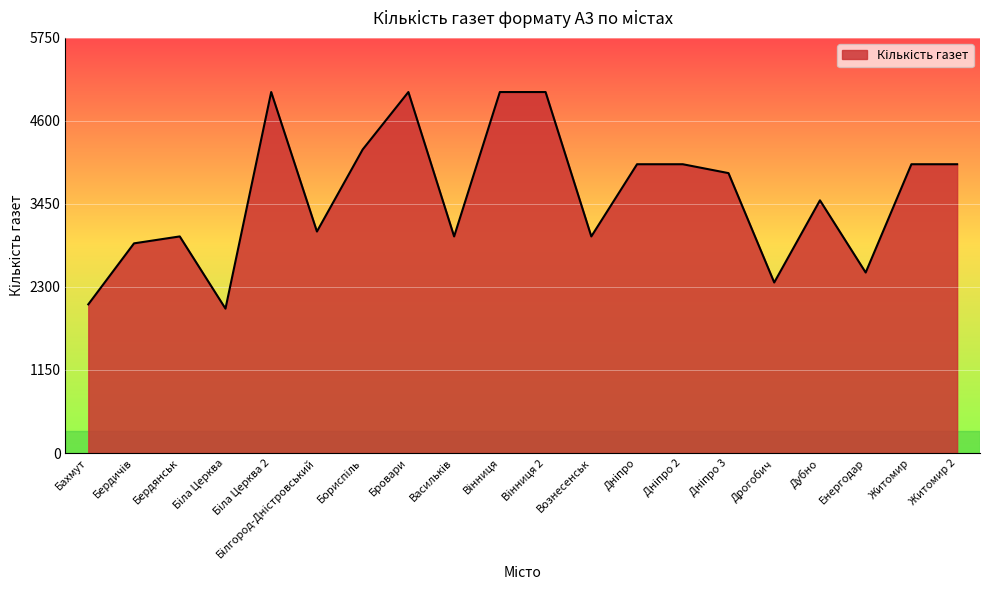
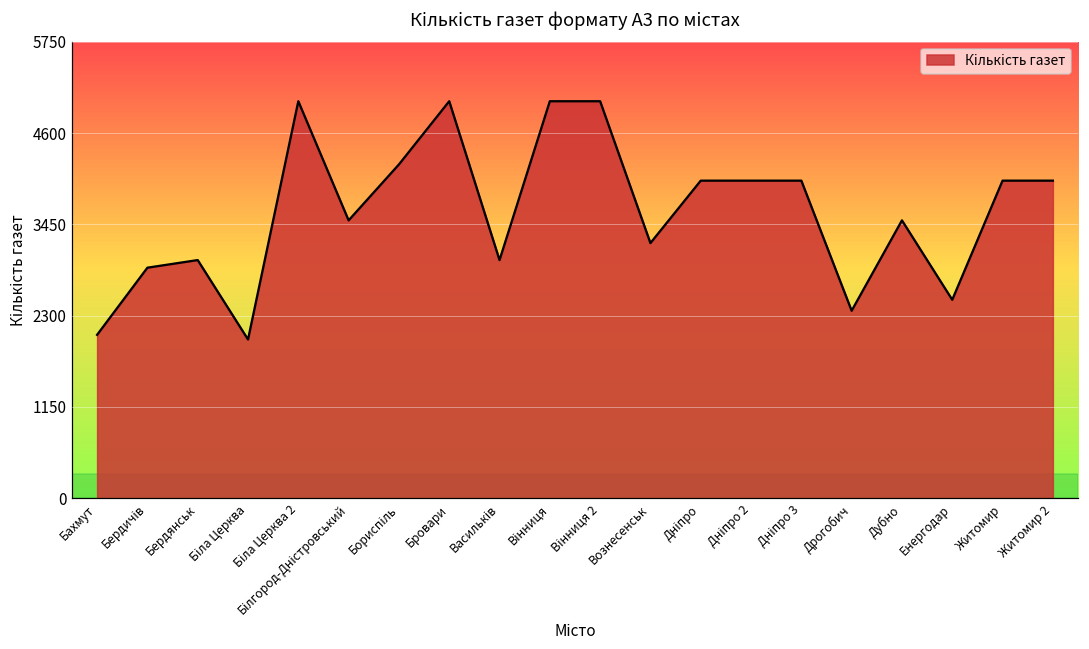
  {
    "Бахмут": 2100,
    "Бердичів": 2900,
    "Бердянськ": 3000,
    "Біла Церква": 2000,
    "Біла Церква 2": 5000,
-   "Білгород-Дністровський": 3100,
+   "Білгород-Дністровський": 3500,
    "Бориспіль": 4200,
    "Бровари": 5000,
    "Васильків": 3000,
    "Вінниця": 5000,
    "Вінниця 2": 5000,
-   "Вознесенськ": 3000,
+   "Вознесенськ": 3200,
    "Дніпро": 4000,
    "Дніпро 2": 4000,
-   "Дніпро 3": 3900,
+   "Дніпро 3": 4000,
    "Дрогобич": 2400,
    "Дубно": 3500,
    "Енергодар": 2500,
    "Житомир": 4000,
    "Житомир 2": 4000
  }
